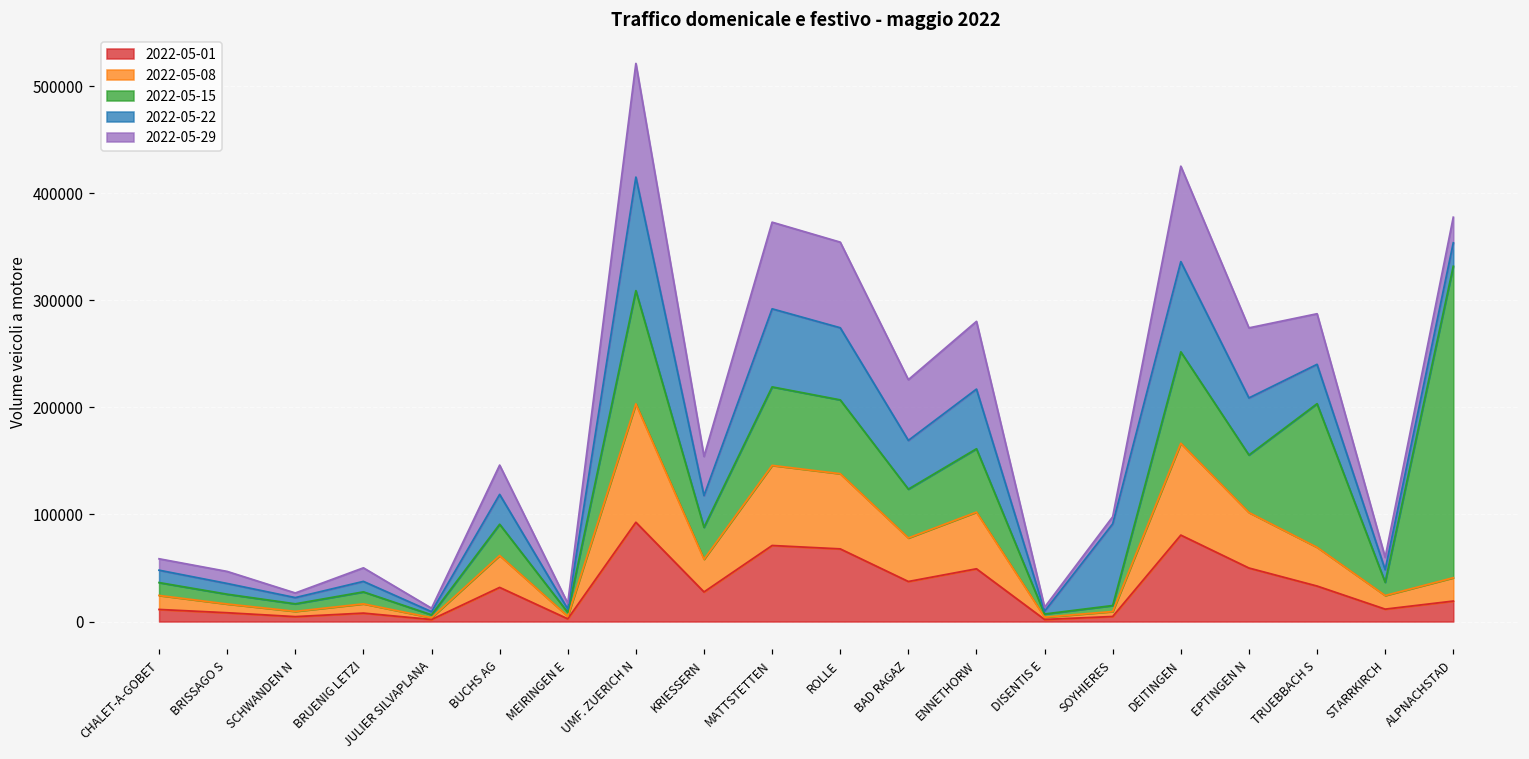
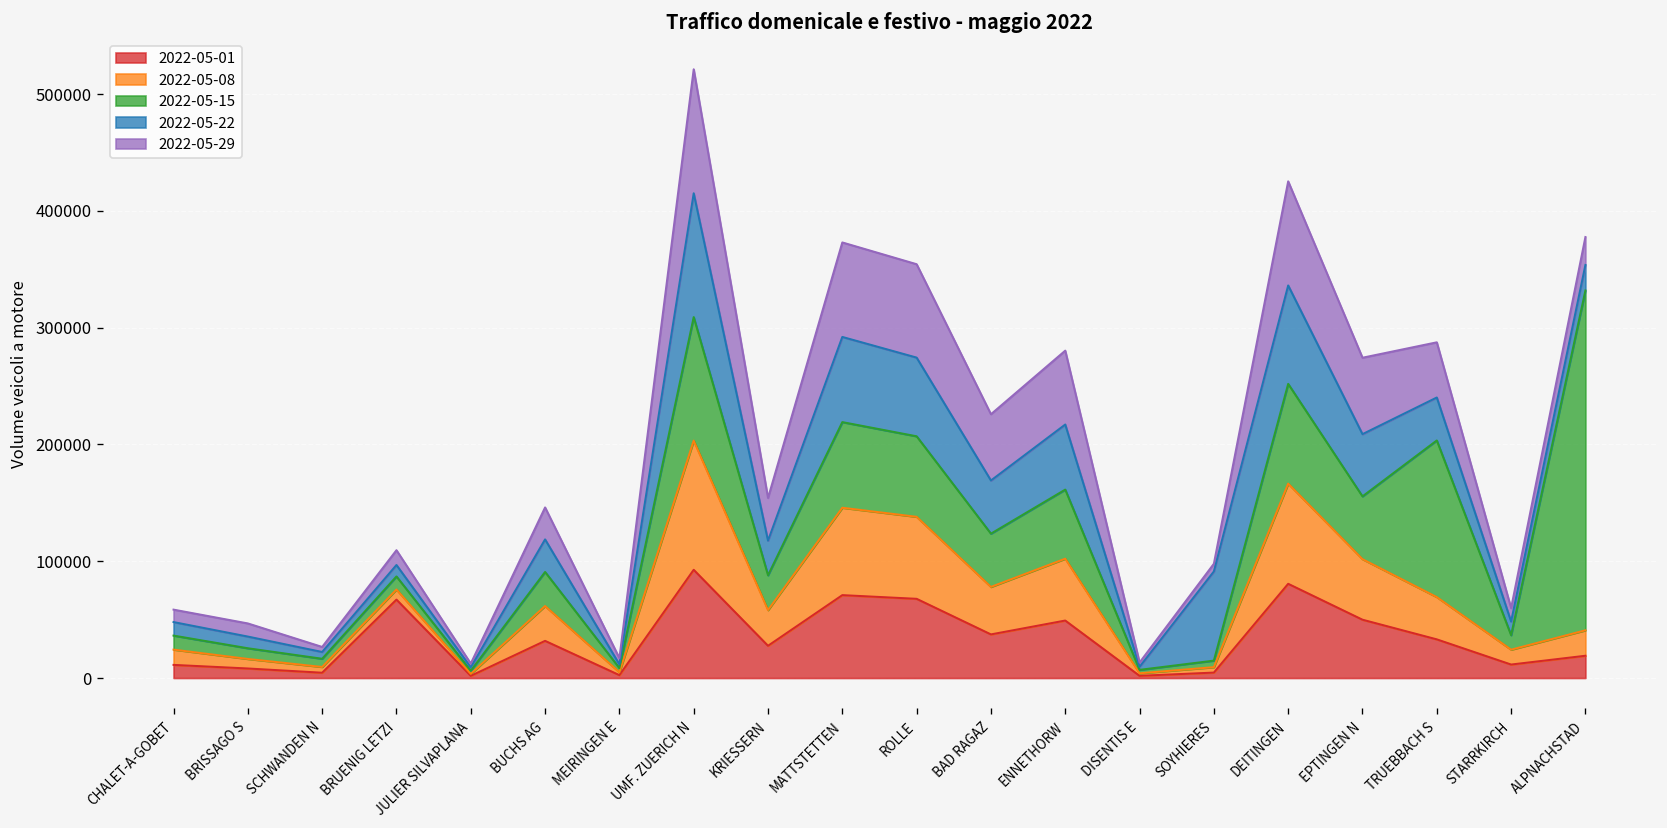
  {
    "2022-05-01": {
      "CHALET-A-GOBET": 10000,
      "BRISSAGO S": 10000,
      "SCHWANDEN N": 0,
-     "BRUENIG LETZI": 10000,
+     "BRUENIG LETZI": 70000,
      "BUCHS AG": 30000,
      "UMF. ZUERICH N": 90000,
      "KRIESSERN": 30000,
      "MATTSTETTEN": 70000,
      "ROLLE": 70000,
      "BAD RAGAZ": 40000,
      "ENNETHORW": 50000,
      "SOYHIERES": 0,
      "DEITINGEN": 80000,
      "EPTINGEN N": 50000,
      "TRUEBBACH S": 30000,
      "STARRKIRCH": 10000,
      "ALPNACHSTAD": 20000
    },
    "2022-05-08": {
      "CHALET-A-GOBET": 10000,
      "BRISSAGO S": 10000,
      "SCHWANDEN N": 0,
      "BRUENIG LETZI": 10000,
      "BUCHS AG": 30000,
      "UMF. ZUERICH N": 110000,
      "KRIESSERN": 30000,
      "MATTSTETTEN": 70000,
      "ROLLE": 70000,
      "BAD RAGAZ": 40000,
      "ENNETHORW": 50000,
      "SOYHIERES": 0,
      "DEITINGEN": 90000,
      "EPTINGEN N": 50000,
      "TRUEBBACH S": 40000,
      "STARRKIRCH": 10000,
      "ALPNACHSTAD": 20000
    },
    "2022-05-15": {
      "CHALET-A-GOBET": 10000,
      "BRISSAGO S": 10000,
      "SCHWANDEN N": 10000,
      "BRUENIG LETZI": 10000,
      "BUCHS AG": 30000,
      "MEIRINGEN E": 0,
      "UMF. ZUERICH N": 110000,
      "KRIESSERN": 30000,
      "MATTSTETTEN": 70000,
      "ROLLE": 70000,
      "BAD RAGAZ": 50000,
      "ENNETHORW": 60000,
      "SOYHIERES": 10000,
      "DEITINGEN": 90000,
      "EPTINGEN N": 50000,
      "TRUEBBACH S": 130000,
      "STARRKIRCH": 10000,
      "ALPNACHSTAD": 290000
    },
    "2022-05-22": {
      "CHALET-A-GOBET": 10000,
      "BRISSAGO S": 10000,
      "SCHWANDEN N": 10000,
      "BRUENIG LETZI": 10000,
      "JULIER SILVAPLANA": 0,
      "BUCHS AG": 30000,
      "MEIRINGEN E": 0,
      "UMF. ZUERICH N": 110000,
      "KRIESSERN": 30000,
      "MATTSTETTEN": 70000,
      "ROLLE": 70000,
      "BAD RAGAZ": 50000,
      "ENNETHORW": 60000,
      "SOYHIERES": 80000,
      "DEITINGEN": 80000,
      "EPTINGEN N": 50000,
      "TRUEBBACH S": 40000,
      "STARRKIRCH": 10000,
      "ALPNACHSTAD": 20000
    },
    "2022-05-29": {
      "CHALET-A-GOBET": 10000,
      "BRISSAGO S": 10000,
      "SCHWANDEN N": 0,
      "BRUENIG LETZI": 10000,
      "JULIER SILVAPLANA": 0,
      "BUCHS AG": 30000,
      "MEIRINGEN E": 10000,
      "UMF. ZUERICH N": 110000,
      "KRIESSERN": 40000,
      "MATTSTETTEN": 80000,
      "ROLLE": 80000,
      "BAD RAGAZ": 60000,
      "ENNETHORW": 60000,
      "DISENTIS E": 0,
      "SOYHIERES": 10000,
      "DEITINGEN": 90000,
      "EPTINGEN N": 70000,
      "TRUEBBACH S": 50000,
      "STARRKIRCH": 10000,
      "ALPNACHSTAD": 20000
    }
  }
